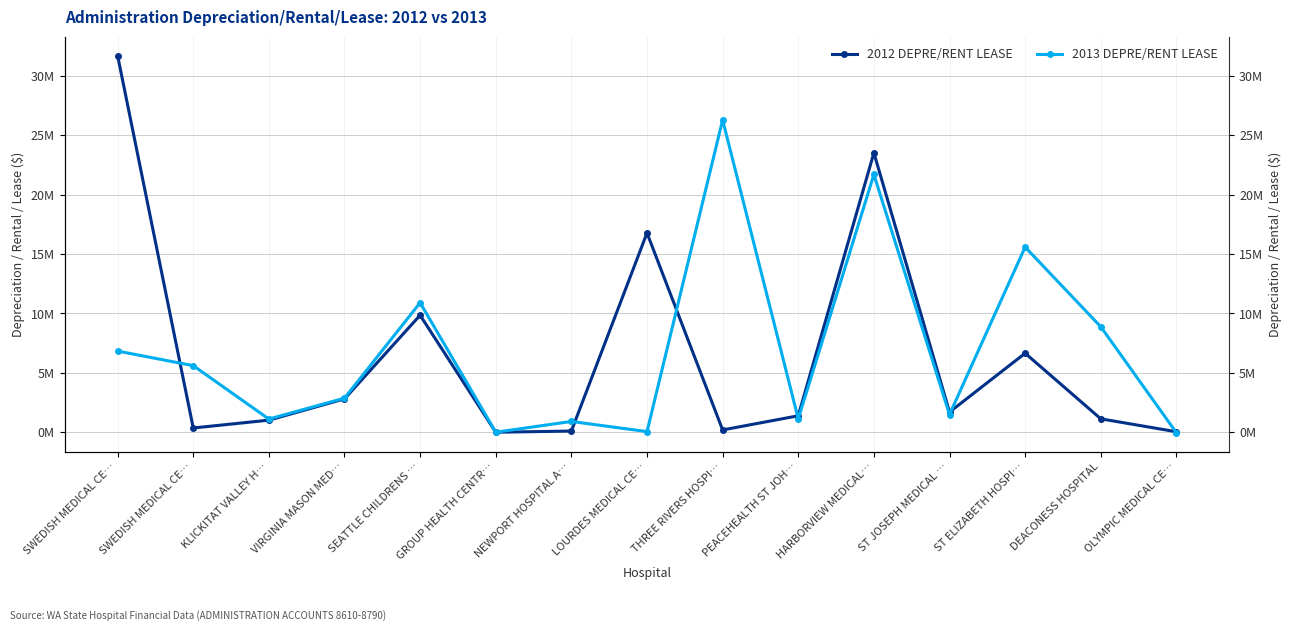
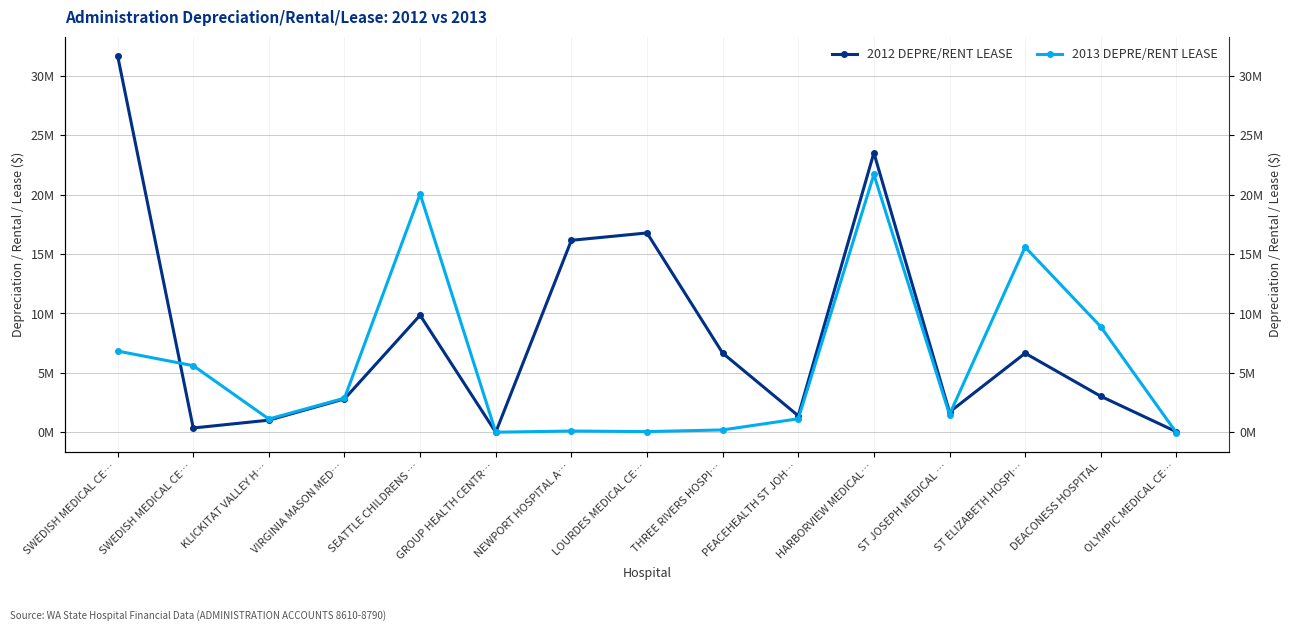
  {
    "2012 DEPRE/RENT LEASE": {
      "SEATTLE CHILDRENS …": 9900000,
-     "NEWPORT HOSPITAL A…": 100000,
+     "NEWPORT HOSPITAL A…": 16200000,
      "LOURDES MEDICAL CE…": 16800000,
-     "THREE RIVERS HOSPI…": 200000,
+     "THREE RIVERS HOSPI…": 6700000,
      "PEACEHEALTH ST JOH…": 1400000,
      "HARBORVIEW MEDICAL…": 23500000,
      "ST ELIZABETH HOSPI…": 6700000,
-     "DEACONESS HOSPITAL": 1100000
+     "DEACONESS HOSPITAL": 3000000
    },
    "2013 DEPRE/RENT LEASE": {
-     "SEATTLE CHILDRENS …": 10900000,
-     "NEWPORT HOSPITAL A…": 900000,
+     "SEATTLE CHILDRENS …": 20100000,
+     "NEWPORT HOSPITAL A…": 100000,
      "LOURDES MEDICAL CE…": 100000,
-     "THREE RIVERS HOSPI…": 26300000,
+     "THREE RIVERS HOSPI…": 200000,
      "PEACEHEALTH ST JOH…": 1100000,
      "HARBORVIEW MEDICAL…": 21700000,
      "ST ELIZABETH HOSPI…": 15600000,
      "DEACONESS HOSPITAL": 8900000
    }
  }
